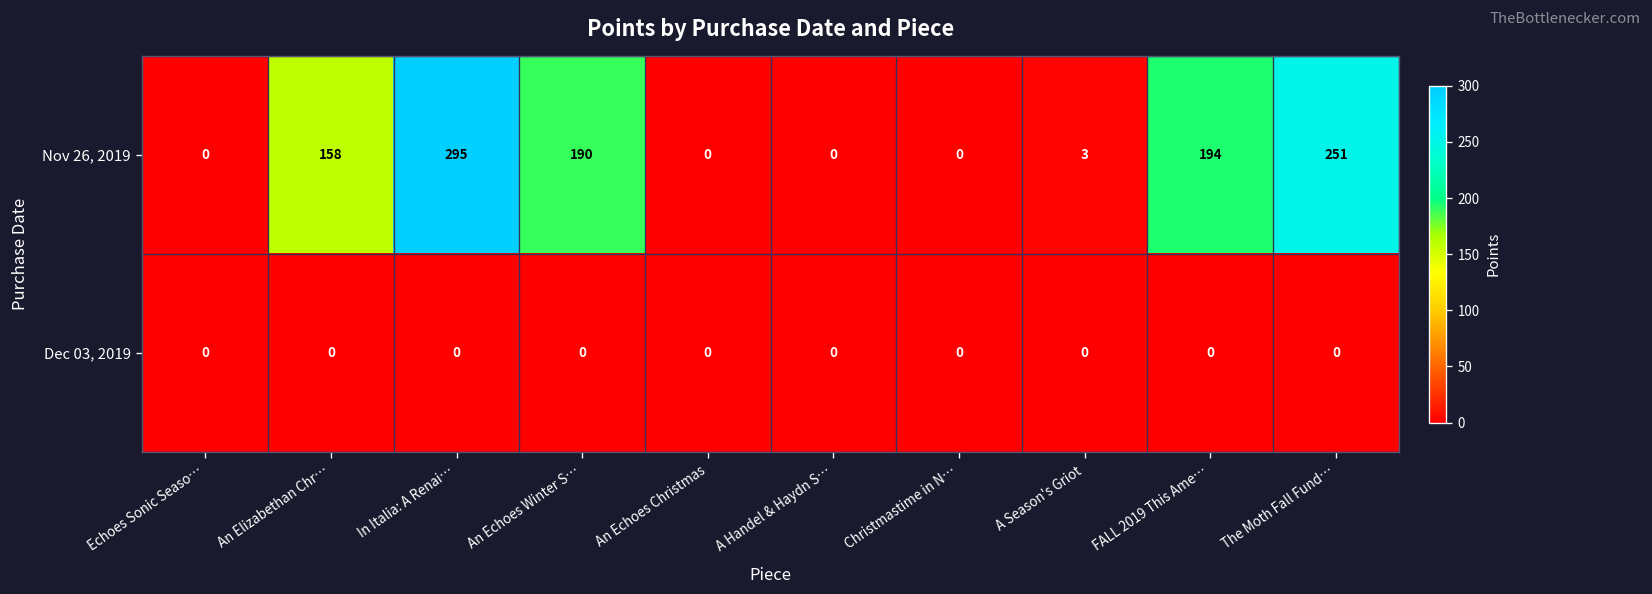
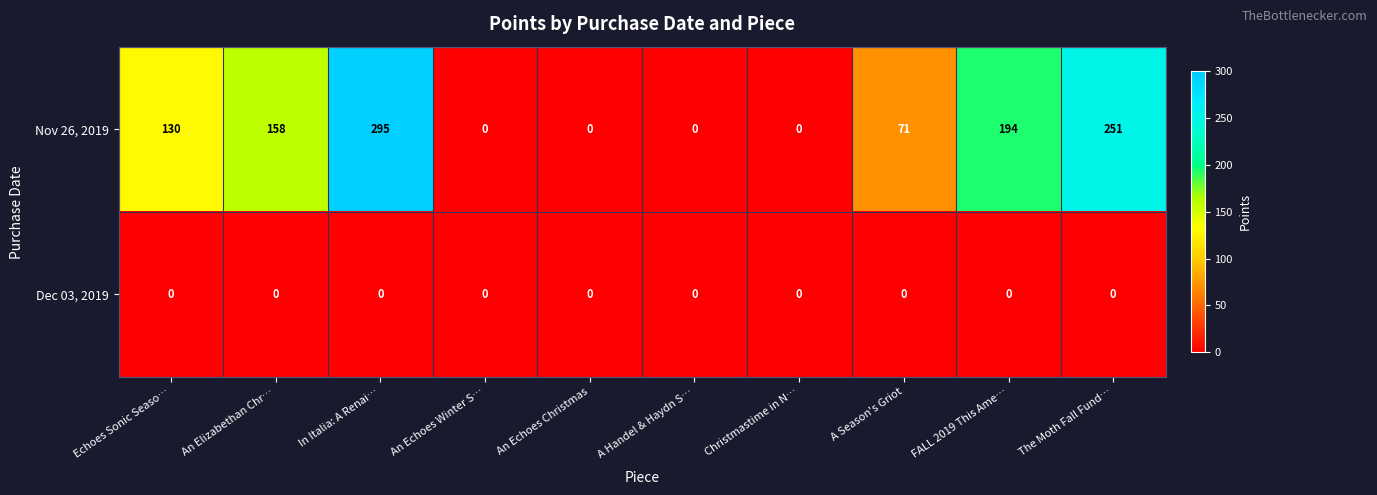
  {
    "Nov 26, 2019": {
-     "Echoes Sonic Seaso…": 0,
+     "Echoes Sonic Seaso…": 130,
      "An Elizabethan Chr…": 158,
      "In Italia: A Renai…": 295,
-     "An Echoes Winter S…": 190,
+     "An Echoes Winter S…": 0,
      "An Echoes Christmas": 0,
      "A Handel & Haydn S…": 0,
      "Christmastime in N…": 0,
-     "A Season's Griot": 3,
+     "A Season's Griot": 71,
      "FALL 2019 This Ame…": 194,
      "The Moth Fall Fund…": 251
    },
    "Dec 03, 2019": {
      "Echoes Sonic Seaso…": 0,
      "An Elizabethan Chr…": 0,
      "In Italia: A Renai…": 0,
      "An Echoes Winter S…": 0,
      "An Echoes Christmas": 0,
      "A Handel & Haydn S…": 0,
      "Christmastime in N…": 0,
      "A Season's Griot": 0,
      "FALL 2019 This Ame…": 0,
      "The Moth Fall Fund…": 0
    }
  }
